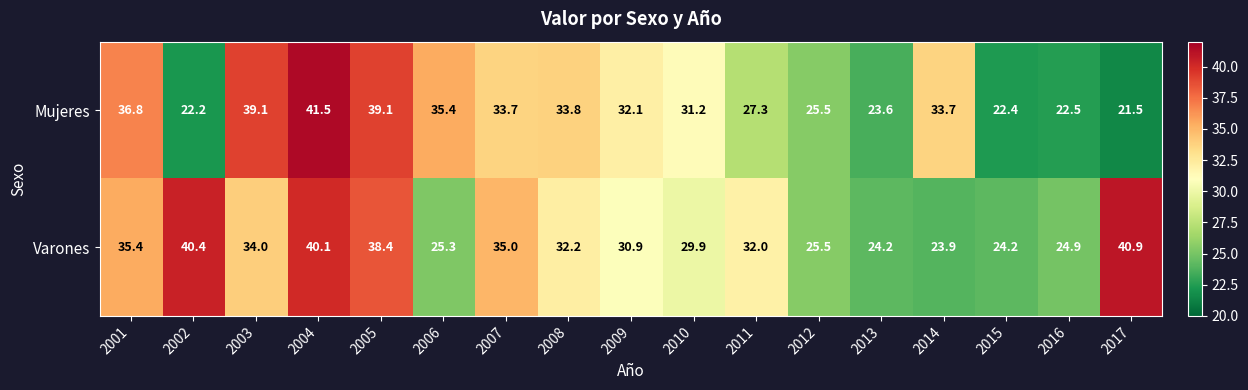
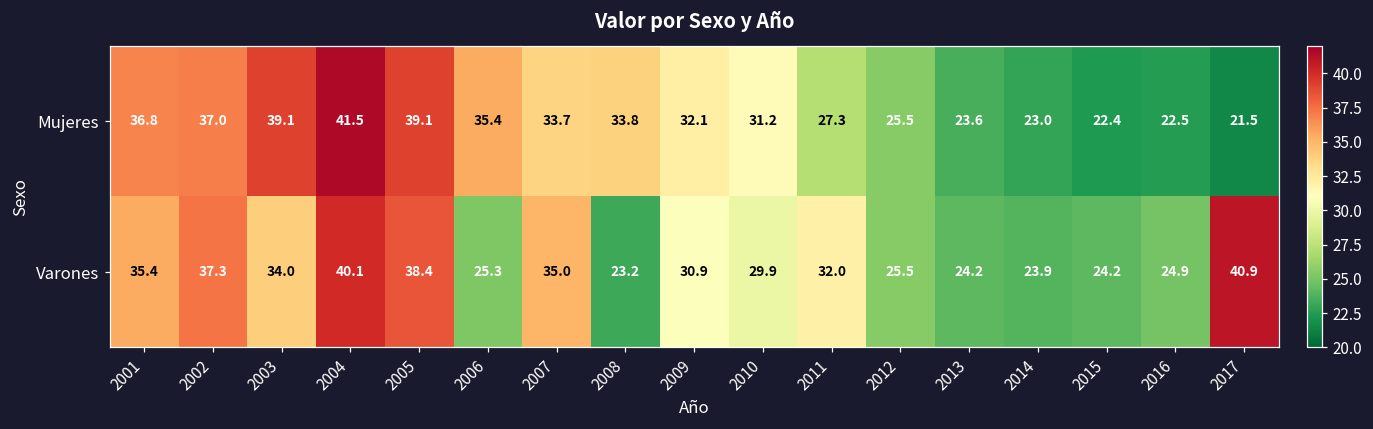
  {
    "Mujeres": {
      "2001": 36.8,
-     "2002": 22.2,
+     "2002": 37.0,
      "2003": 39.1,
      "2004": 41.5,
      "2005": 39.1,
      "2006": 35.4,
      "2007": 33.7,
      "2008": 33.8,
      "2009": 32.1,
      "2010": 31.2,
      "2011": 27.3,
      "2012": 25.5,
      "2013": 23.6,
-     "2014": 33.7,
+     "2014": 23.0,
      "2015": 22.4,
      "2016": 22.5,
      "2017": 21.5
    },
    "Varones": {
      "2001": 35.4,
-     "2002": 40.4,
+     "2002": 37.3,
      "2003": 34.0,
      "2004": 40.1,
      "2005": 38.4,
      "2006": 25.3,
      "2007": 35.0,
-     "2008": 32.2,
+     "2008": 23.2,
      "2009": 30.9,
      "2010": 29.9,
      "2011": 32.0,
      "2012": 25.5,
      "2013": 24.2,
      "2014": 23.9,
      "2015": 24.2,
      "2016": 24.9,
      "2017": 40.9
    }
  }
